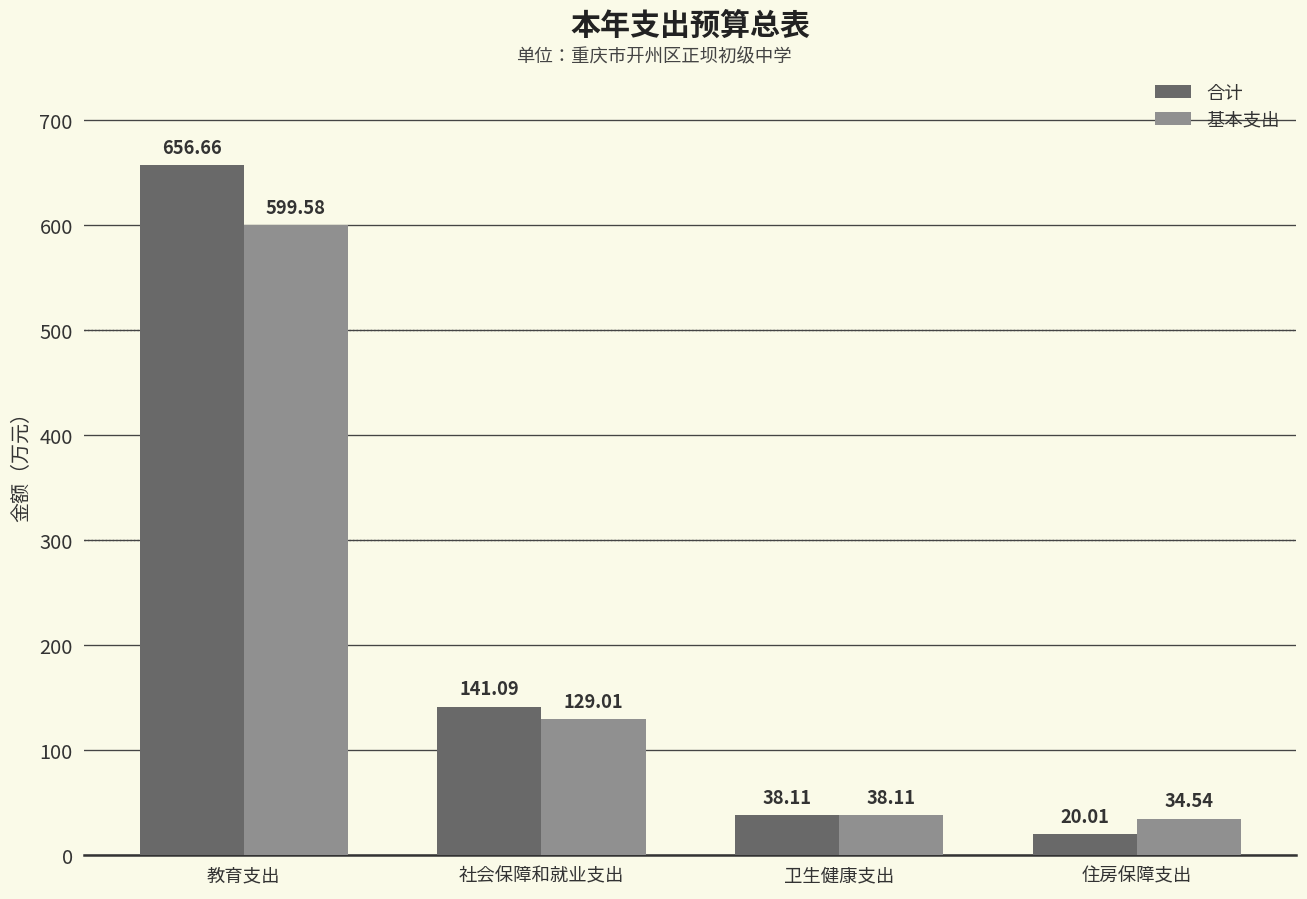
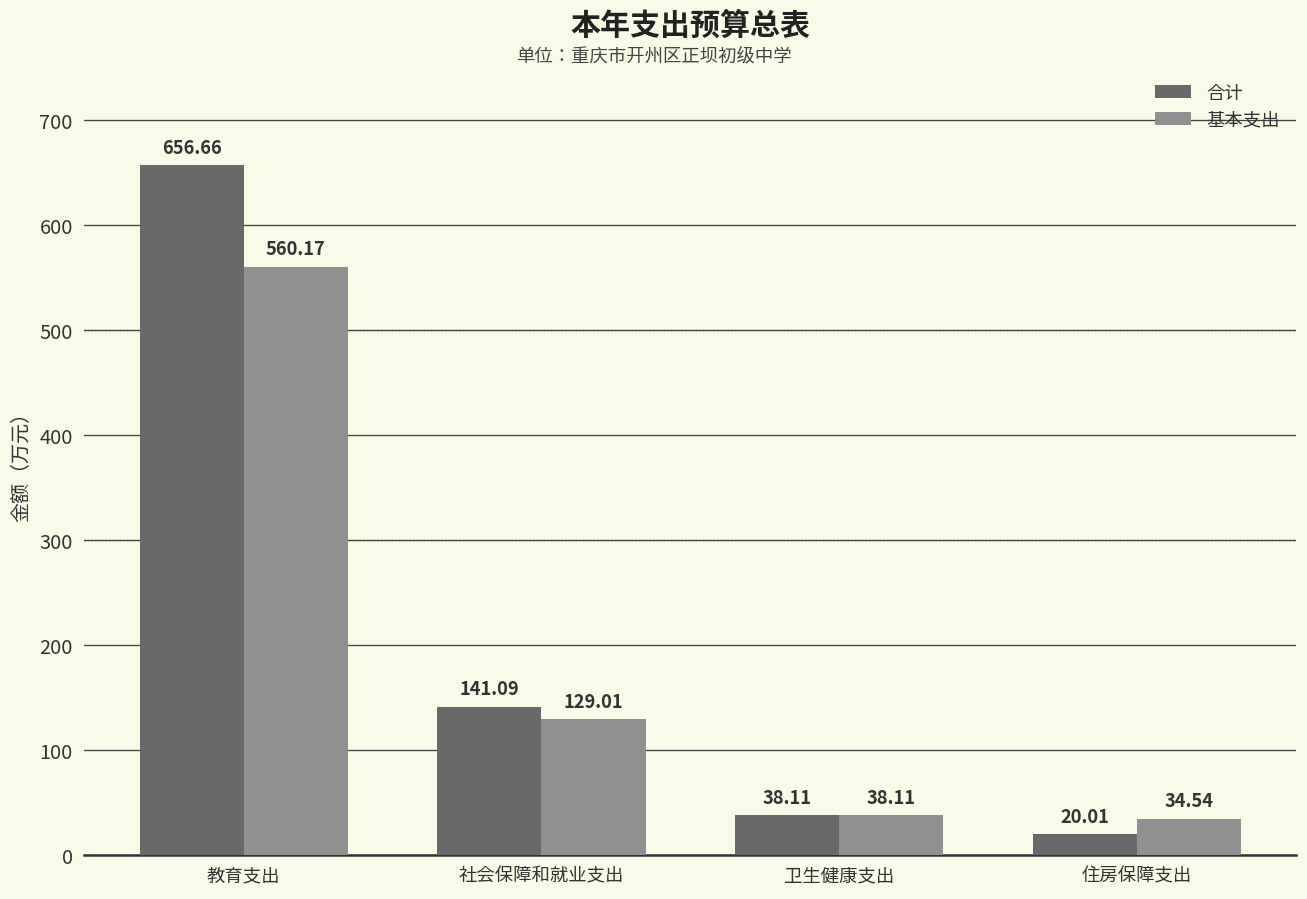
  {
    "合计": {
      "教育支出": 656.66,
      "社会保障和就业支出": 141.09,
      "卫生健康支出": 38.11,
      "住房保障支出": 20.01
    },
    "基本支出": {
-     "教育支出": 599.58,
+     "教育支出": 560.17,
      "社会保障和就业支出": 129.01,
      "卫生健康支出": 38.11,
      "住房保障支出": 34.54
    }
  }
